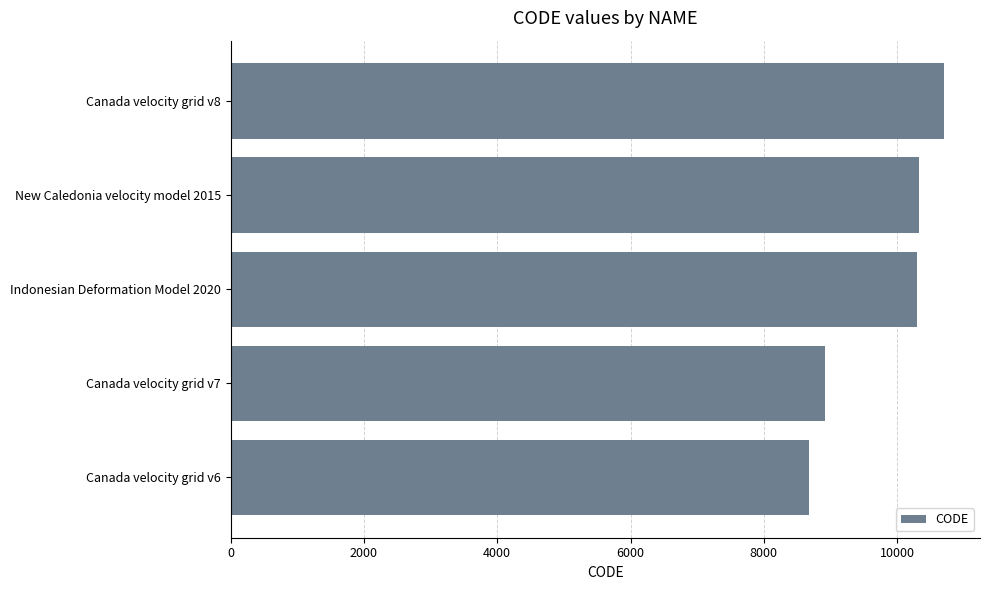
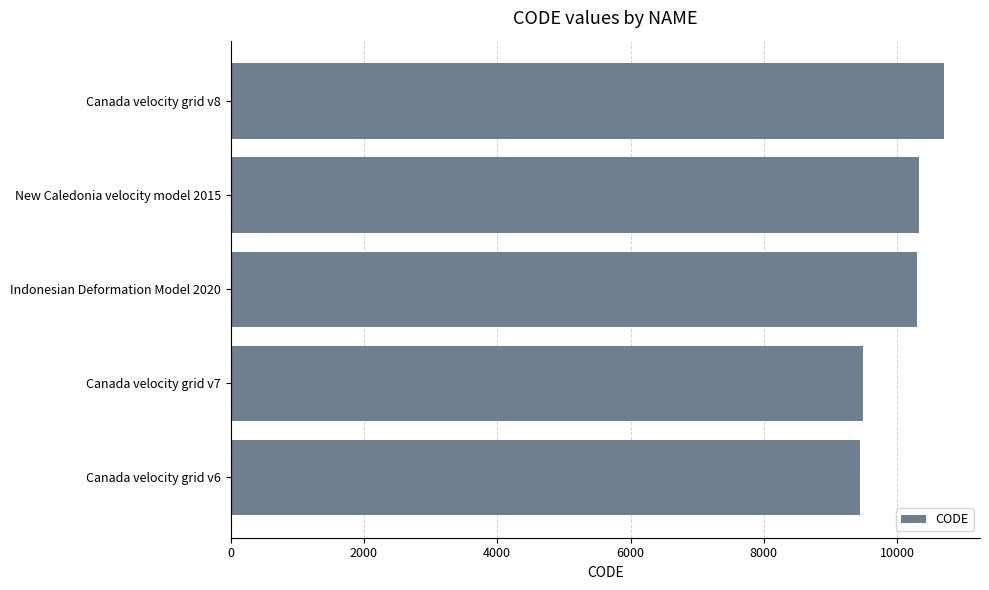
  {
    "Canada velocity grid v8": 10700,
    "New Caledonia velocity model 2015": 10300,
    "Indonesian Deformation Model 2020": 10300,
-   "Canada velocity grid v7": 8900,
-   "Canada velocity grid v6": 8700
+   "Canada velocity grid v7": 9500,
+   "Canada velocity grid v6": 9400
  }
